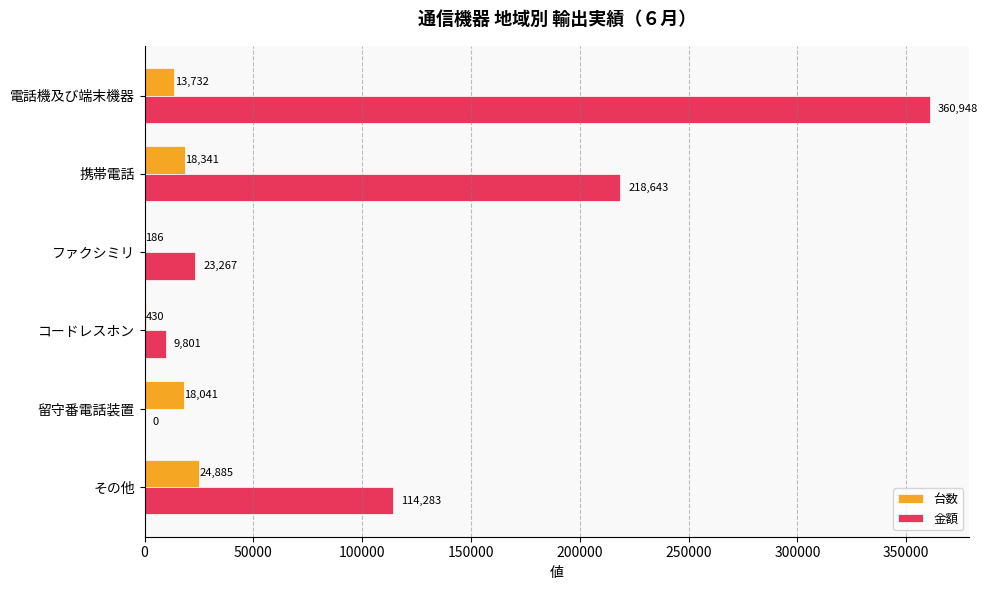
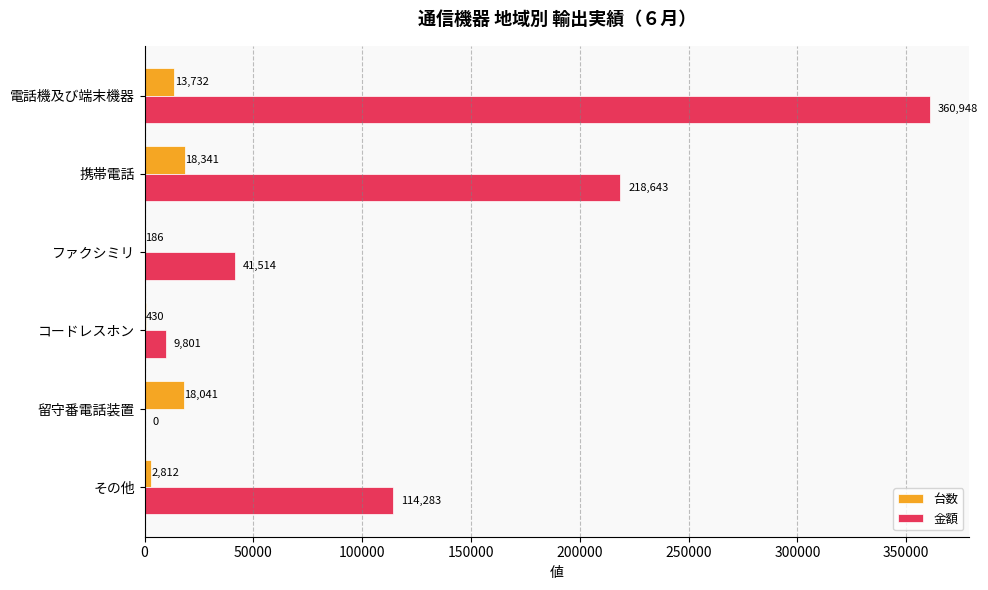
  {
    "台数": {
      "電話機及び端末機器": "13,732",
      "携帯電話": "18,341",
      "ファクシミリ": "186",
      "コードレスホン": "430",
      "留守番電話装置": "18,041",
-     "その他": "24,885"
+     "その他": "2,812"
    },
    "金額": {
      "電話機及び端末機器": "360,948",
      "携帯電話": "218,643",
-     "ファクシミリ": "23,267",
+     "ファクシミリ": "41,514",
      "コードレスホン": "9,801",
      "留守番電話装置": "0",
      "その他": "114,283"
    }
  }
